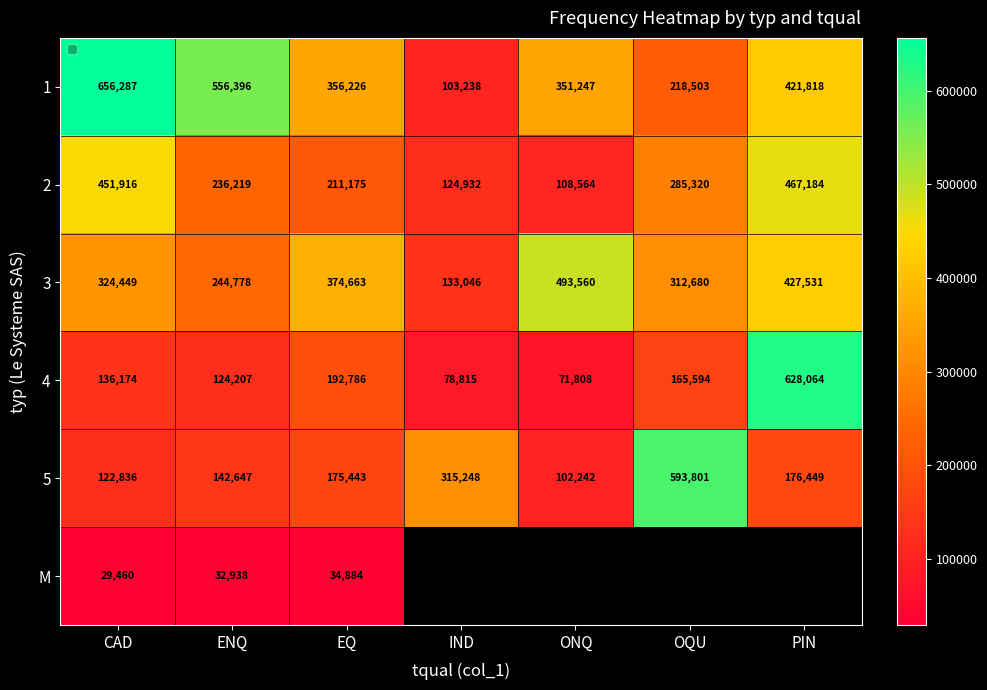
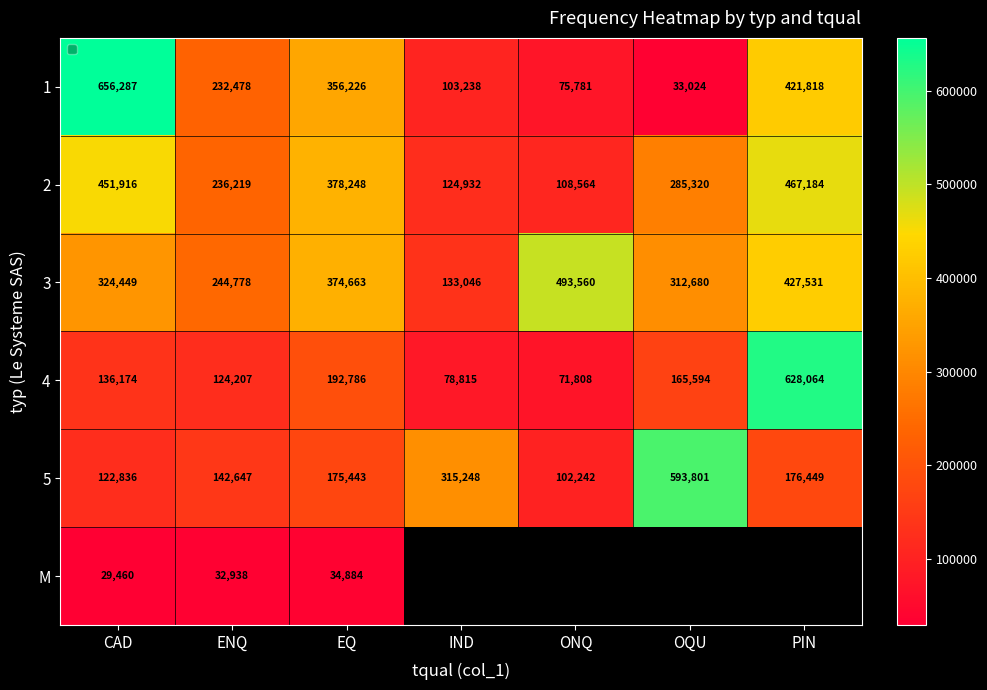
  {
    "1": {
      "CAD": "656,287",
-     "ENQ": "556,396",
+     "ENQ": "232,478",
      "EQ": "356,226",
      "IND": "103,238",
-     "ONQ": "351,247",
-     "OQU": "218,503",
+     "ONQ": "75,781",
+     "OQU": "33,024",
      "PIN": "421,818"
    },
    "2": {
      "CAD": "451,916",
      "ENQ": "236,219",
-     "EQ": "211,175",
+     "EQ": "378,248",
      "IND": "124,932",
      "ONQ": "108,564",
      "OQU": "285,320",
      "PIN": "467,184"
    },
    "3": {
      "CAD": "324,449",
      "ENQ": "244,778",
      "EQ": "374,663",
      "IND": "133,046",
      "ONQ": "493,560",
      "OQU": "312,680",
      "PIN": "427,531"
    },
    "4": {
      "CAD": "136,174",
      "ENQ": "124,207",
      "EQ": "192,786",
      "IND": "78,815",
      "ONQ": "71,808",
      "OQU": "165,594",
      "PIN": "628,064"
    },
    "5": {
      "CAD": "122,836",
      "ENQ": "142,647",
      "EQ": "175,443",
      "IND": "315,248",
      "ONQ": "102,242",
      "OQU": "593,801",
      "PIN": "176,449"
    },
    "M": {
      "CAD": "29,460",
      "ENQ": "32,938",
      "EQ": "34,884"
    }
  }
